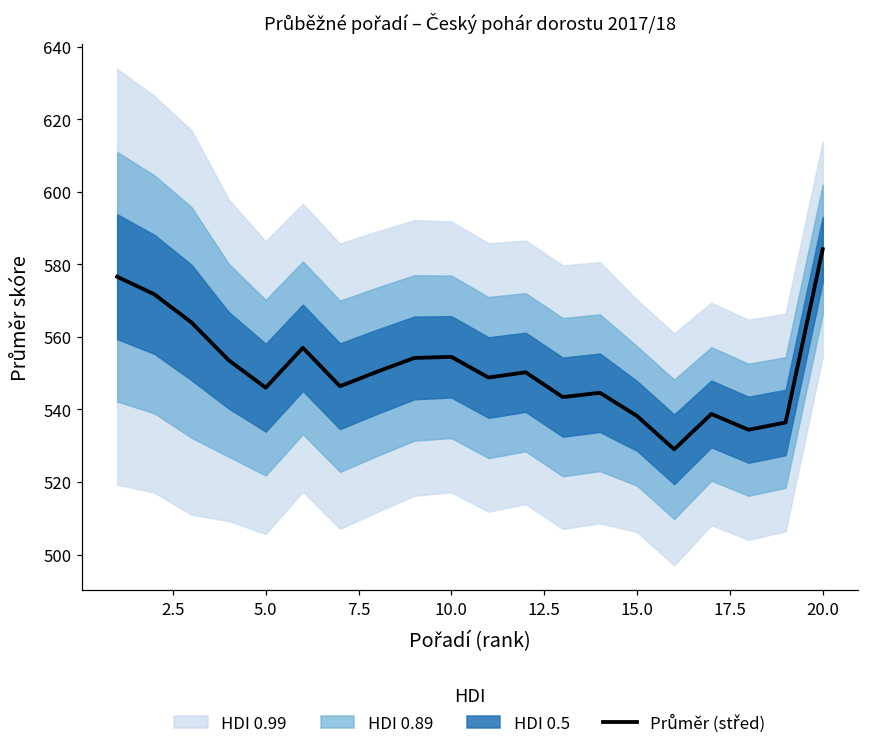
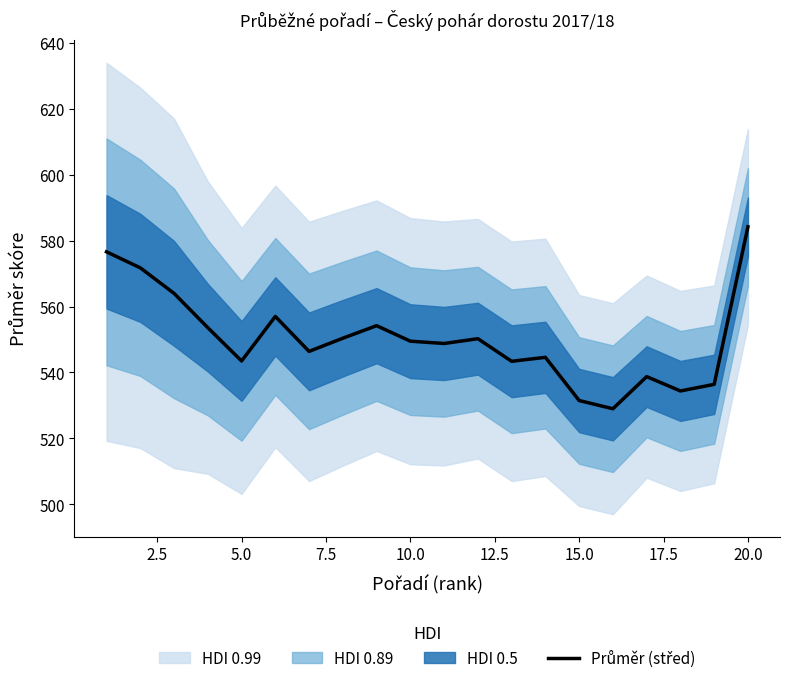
  {
    "Průměr (střed)": {
-     "5.0": 546,
-     "10.0": 555,
-     "15.0": 538,
+     "5.0": 544,
+     "10.0": 550,
+     "15.0": 532,
      "20.0": 584
    }
  }
